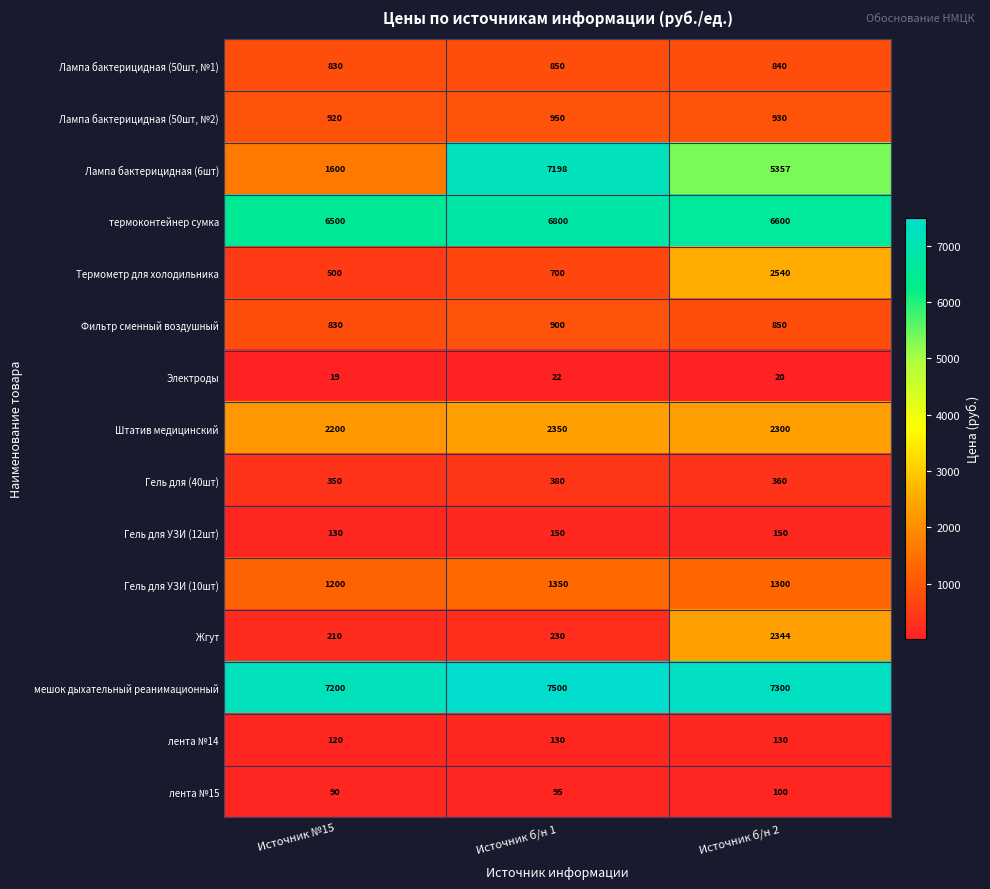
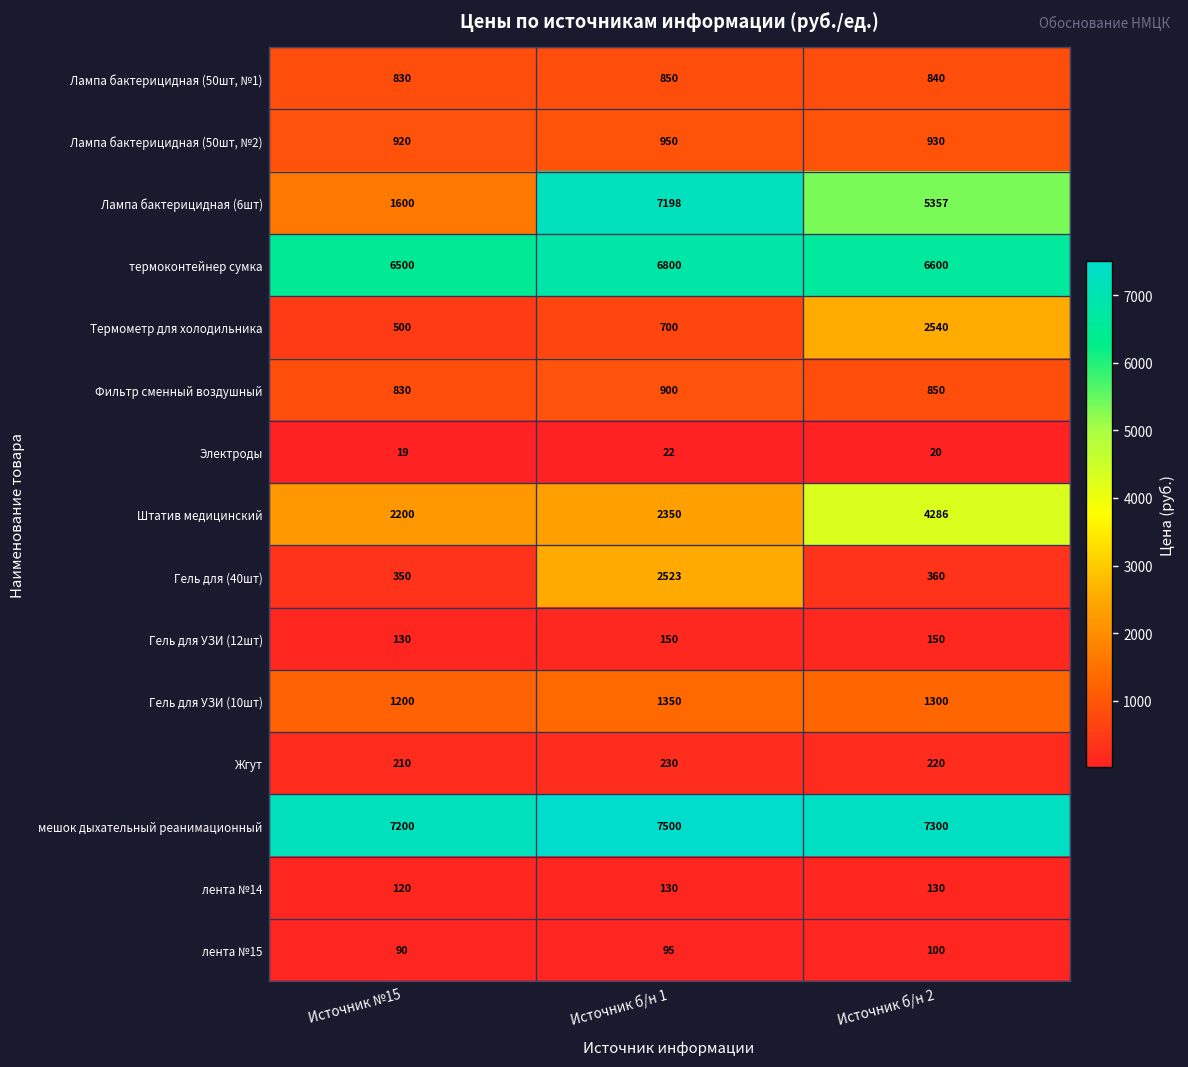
  {
    "Лампа бактерицидная (50шт, №1)": {
      "Источник №15": 830,
      "Источник б/н 1": 850,
      "Источник б/н 2": 840
    },
    "Лампа бактерицидная (50шт, №2)": {
      "Источник №15": 920,
      "Источник б/н 1": 950,
      "Источник б/н 2": 930
    },
    "Лампа бактерицидная (6шт)": {
      "Источник №15": 1600,
      "Источник б/н 1": 7198,
      "Источник б/н 2": 5357
    },
    "термоконтейнер сумка": {
      "Источник №15": 6500,
      "Источник б/н 1": 6800,
      "Источник б/н 2": 6600
    },
    "Термометр для холодильника": {
      "Источник №15": 500,
      "Источник б/н 1": 700,
      "Источник б/н 2": 2540
    },
    "Фильтр сменный воздушный": {
      "Источник №15": 830,
      "Источник б/н 1": 900,
      "Источник б/н 2": 850
    },
    "Электроды": {
      "Источник №15": 19,
      "Источник б/н 1": 22,
      "Источник б/н 2": 20
    },
    "Штатив медицинский": {
      "Источник №15": 2200,
      "Источник б/н 1": 2350,
-     "Источник б/н 2": 2300
+     "Источник б/н 2": 4286
    },
    "Гель для (40шт)": {
      "Источник №15": 350,
-     "Источник б/н 1": 380,
+     "Источник б/н 1": 2523,
      "Источник б/н 2": 360
    },
    "Гель для УЗИ (12шт)": {
      "Источник №15": 130,
      "Источник б/н 1": 150,
      "Источник б/н 2": 150
    },
    "Гель для УЗИ (10шт)": {
      "Источник №15": 1200,
      "Источник б/н 1": 1350,
      "Источник б/н 2": 1300
    },
    "Жгут": {
      "Источник №15": 210,
      "Источник б/н 1": 230,
-     "Источник б/н 2": 2344
+     "Источник б/н 2": 220
    },
    "мешок дыхательный реанимационный": {
      "Источник №15": 7200,
      "Источник б/н 1": 7500,
      "Источник б/н 2": 7300
    },
    "лента №14": {
      "Источник №15": 120,
      "Источник б/н 1": 130,
      "Источник б/н 2": 130
    },
    "лента №15": {
      "Источник №15": 90,
      "Источник б/н 1": 95,
      "Источник б/н 2": 100
    }
  }
